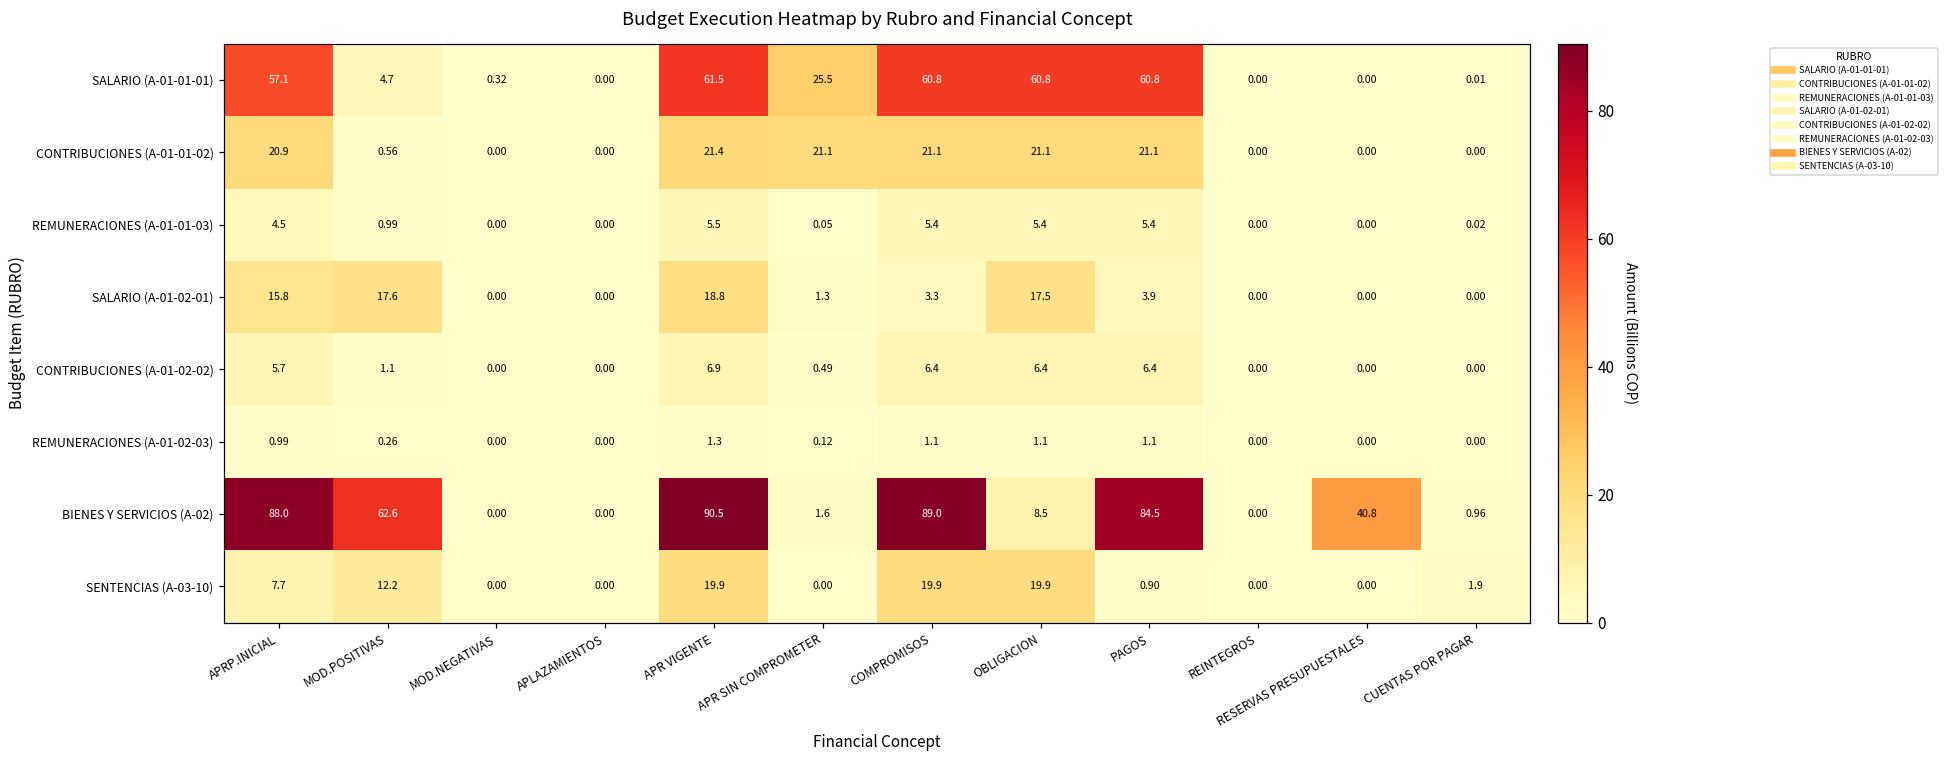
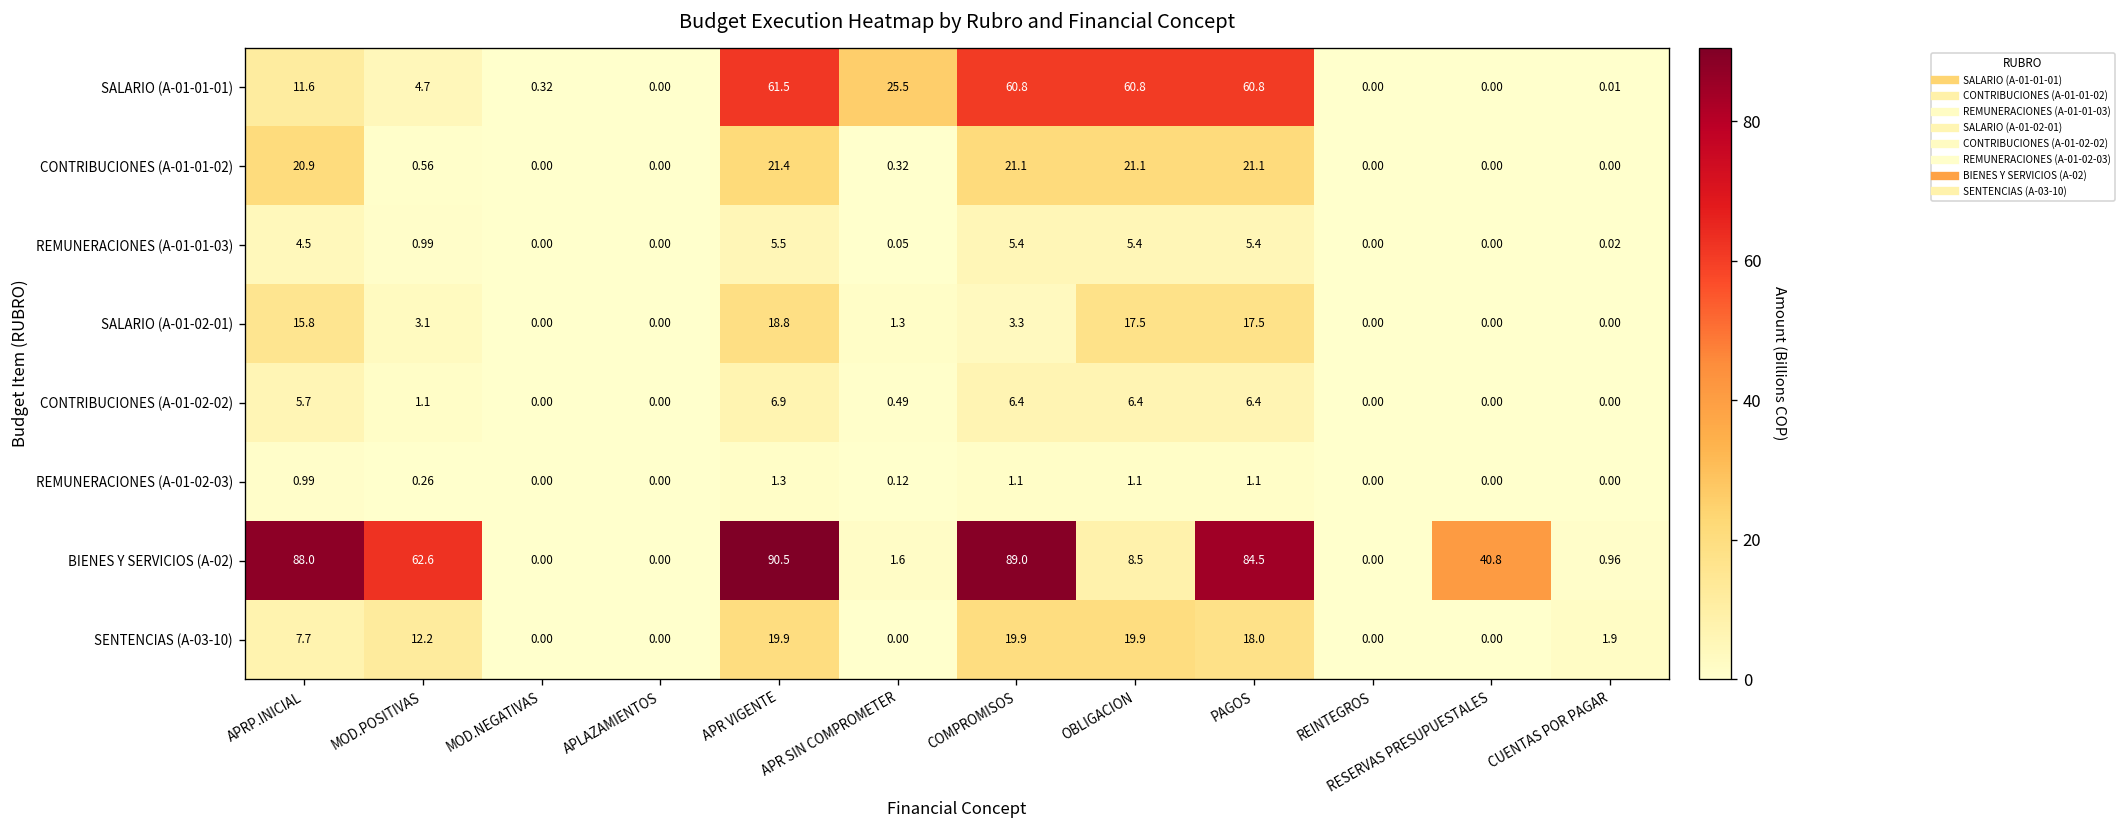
  {
    "SALARIO (A-01-01-01)": {
-     "APRP.INICIAL": 57.1,
+     "APRP.INICIAL": 11.6,
      "MOD.POSITIVAS": 4.7,
      "MOD.NEGATIVAS": 0.32,
      "APLAZAMIENTOS": 0.00,
      "APR VIGENTE": 61.5,
      "APR SIN COMPROMETER": 25.5,
      "COMPROMISOS": 60.8,
      "OBLIGACION": 60.8,
      "PAGOS": 60.8,
      "REINTEGROS": 0.00,
      "RESERVAS PRESUPUESTALES": 0.00,
      "CUENTAS POR PAGAR": 0.01
    },
    "CONTRIBUCIONES (A-01-01-02)": {
      "APRP.INICIAL": 20.9,
      "MOD.POSITIVAS": 0.56,
      "MOD.NEGATIVAS": 0.00,
      "APLAZAMIENTOS": 0.00,
      "APR VIGENTE": 21.4,
-     "APR SIN COMPROMETER": 21.1,
+     "APR SIN COMPROMETER": 0.32,
      "COMPROMISOS": 21.1,
      "OBLIGACION": 21.1,
      "PAGOS": 21.1,
      "REINTEGROS": 0.00,
      "RESERVAS PRESUPUESTALES": 0.00,
      "CUENTAS POR PAGAR": 0.00
    },
    "REMUNERACIONES (A-01-01-03)": {
      "APRP.INICIAL": 4.5,
      "MOD.POSITIVAS": 0.99,
      "MOD.NEGATIVAS": 0.00,
      "APLAZAMIENTOS": 0.00,
      "APR VIGENTE": 5.5,
      "APR SIN COMPROMETER": 0.05,
      "COMPROMISOS": 5.4,
      "OBLIGACION": 5.4,
      "PAGOS": 5.4,
      "REINTEGROS": 0.00,
      "RESERVAS PRESUPUESTALES": 0.00,
      "CUENTAS POR PAGAR": 0.02
    },
    "SALARIO (A-01-02-01)": {
      "APRP.INICIAL": 15.8,
-     "MOD.POSITIVAS": 17.6,
+     "MOD.POSITIVAS": 3.1,
      "MOD.NEGATIVAS": 0.00,
      "APLAZAMIENTOS": 0.00,
      "APR VIGENTE": 18.8,
      "APR SIN COMPROMETER": 1.3,
      "COMPROMISOS": 3.3,
      "OBLIGACION": 17.5,
-     "PAGOS": 3.9,
+     "PAGOS": 17.5,
      "REINTEGROS": 0.00,
      "RESERVAS PRESUPUESTALES": 0.00,
      "CUENTAS POR PAGAR": 0.00
    },
    "CONTRIBUCIONES (A-01-02-02)": {
      "APRP.INICIAL": 5.7,
      "MOD.POSITIVAS": 1.1,
      "MOD.NEGATIVAS": 0.00,
      "APLAZAMIENTOS": 0.00,
      "APR VIGENTE": 6.9,
      "APR SIN COMPROMETER": 0.49,
      "COMPROMISOS": 6.4,
      "OBLIGACION": 6.4,
      "PAGOS": 6.4,
      "REINTEGROS": 0.00,
      "RESERVAS PRESUPUESTALES": 0.00,
      "CUENTAS POR PAGAR": 0.00
    },
    "REMUNERACIONES (A-01-02-03)": {
      "APRP.INICIAL": 0.99,
      "MOD.POSITIVAS": 0.26,
      "MOD.NEGATIVAS": 0.00,
      "APLAZAMIENTOS": 0.00,
      "APR VIGENTE": 1.3,
      "APR SIN COMPROMETER": 0.12,
      "COMPROMISOS": 1.1,
      "OBLIGACION": 1.1,
      "PAGOS": 1.1,
      "REINTEGROS": 0.00,
      "RESERVAS PRESUPUESTALES": 0.00,
      "CUENTAS POR PAGAR": 0.00
    },
    "BIENES Y SERVICIOS (A-02)": {
      "APRP.INICIAL": 88.0,
      "MOD.POSITIVAS": 62.6,
      "MOD.NEGATIVAS": 0.00,
      "APLAZAMIENTOS": 0.00,
      "APR VIGENTE": 90.5,
      "APR SIN COMPROMETER": 1.6,
      "COMPROMISOS": 89.0,
      "OBLIGACION": 8.5,
      "PAGOS": 84.5,
      "REINTEGROS": 0.00,
      "RESERVAS PRESUPUESTALES": 40.8,
      "CUENTAS POR PAGAR": 0.96
    },
    "SENTENCIAS (A-03-10)": {
      "APRP.INICIAL": 7.7,
      "MOD.POSITIVAS": 12.2,
      "MOD.NEGATIVAS": 0.00,
      "APLAZAMIENTOS": 0.00,
      "APR VIGENTE": 19.9,
      "APR SIN COMPROMETER": 0.00,
      "COMPROMISOS": 19.9,
      "OBLIGACION": 19.9,
-     "PAGOS": 0.90,
+     "PAGOS": 18.0,
      "REINTEGROS": 0.00,
      "RESERVAS PRESUPUESTALES": 0.00,
      "CUENTAS POR PAGAR": 1.9
    }
  }
